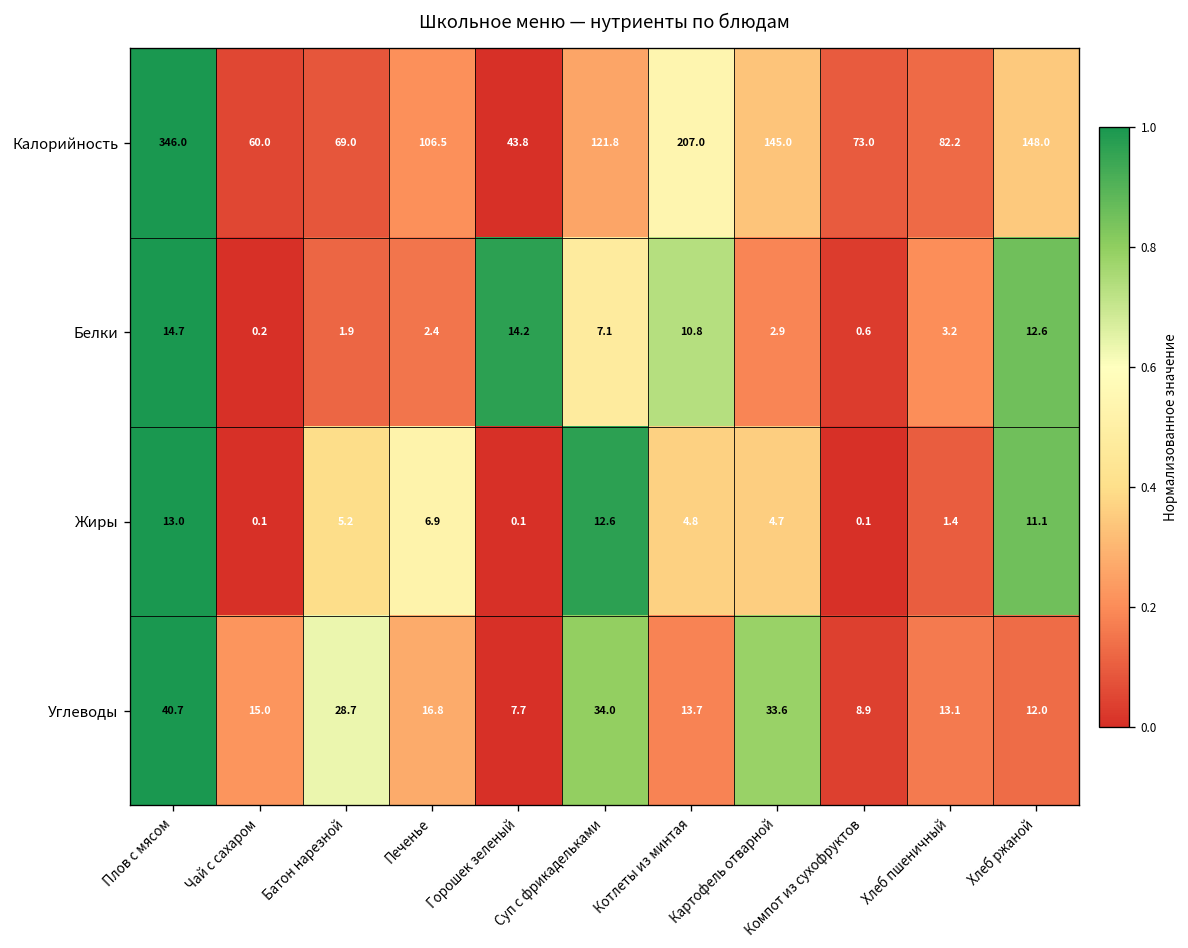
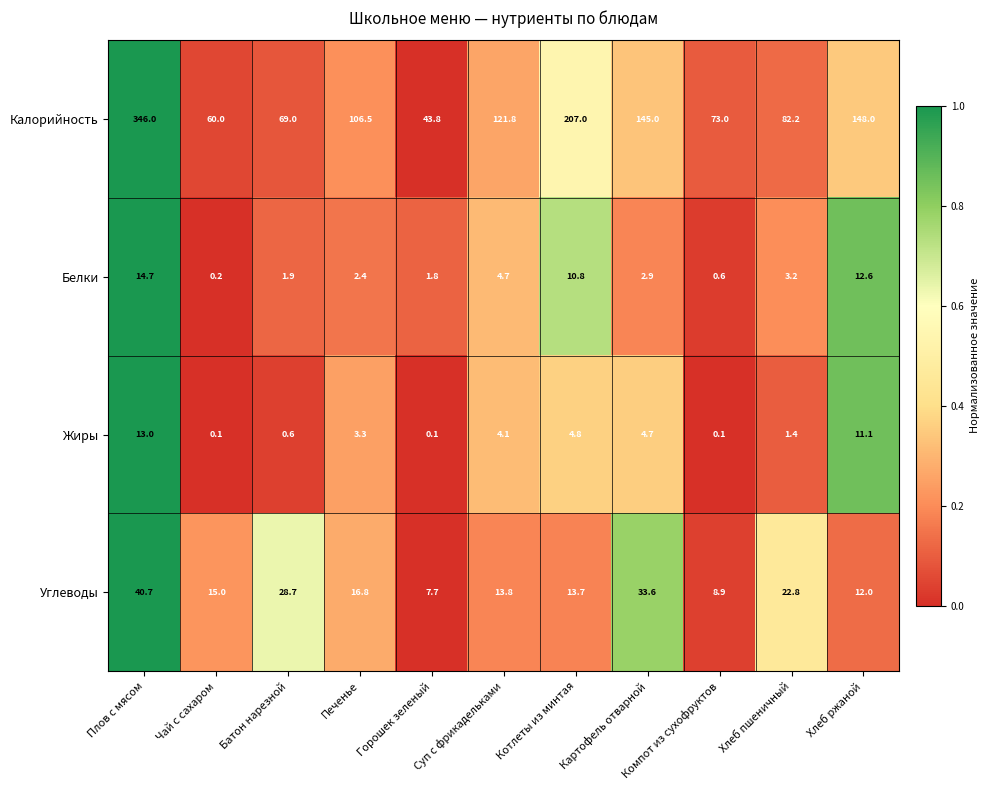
  {
    "Калорийность": {
      "Плов с мясом": 346.0,
      "Чай с сахаром": 60.0,
      "Батон нарезной": 69.0,
      "Печенье": 106.5,
      "Горошек зеленый": 43.8,
      "Суп с фрикадельками": 121.8,
      "Котлеты из минтая": 207.0,
      "Картофель отварной": 145.0,
      "Компот из сухофруктов": 73.0,
      "Хлеб пшеничный": 82.2,
      "Хлеб ржаной": 148.0
    },
    "Белки": {
      "Плов с мясом": 14.7,
      "Чай с сахаром": 0.2,
      "Батон нарезной": 1.9,
      "Печенье": 2.4,
-     "Горошек зеленый": 14.2,
-     "Суп с фрикадельками": 7.1,
+     "Горошек зеленый": 1.8,
+     "Суп с фрикадельками": 4.7,
      "Котлеты из минтая": 10.8,
      "Картофель отварной": 2.9,
      "Компот из сухофруктов": 0.6,
      "Хлеб пшеничный": 3.2,
      "Хлеб ржаной": 12.6
    },
    "Жиры": {
      "Плов с мясом": 13.0,
      "Чай с сахаром": 0.1,
-     "Батон нарезной": 5.2,
-     "Печенье": 6.9,
+     "Батон нарезной": 0.6,
+     "Печенье": 3.3,
      "Горошек зеленый": 0.1,
-     "Суп с фрикадельками": 12.6,
+     "Суп с фрикадельками": 4.1,
      "Котлеты из минтая": 4.8,
      "Картофель отварной": 4.7,
      "Компот из сухофруктов": 0.1,
      "Хлеб пшеничный": 1.4,
      "Хлеб ржаной": 11.1
    },
    "Углеводы": {
      "Плов с мясом": 40.7,
      "Чай с сахаром": 15.0,
      "Батон нарезной": 28.7,
      "Печенье": 16.8,
      "Горошек зеленый": 7.7,
-     "Суп с фрикадельками": 34.0,
+     "Суп с фрикадельками": 13.8,
      "Котлеты из минтая": 13.7,
      "Картофель отварной": 33.6,
      "Компот из сухофруктов": 8.9,
-     "Хлеб пшеничный": 13.1,
+     "Хлеб пшеничный": 22.8,
      "Хлеб ржаной": 12.0
    }
  }
